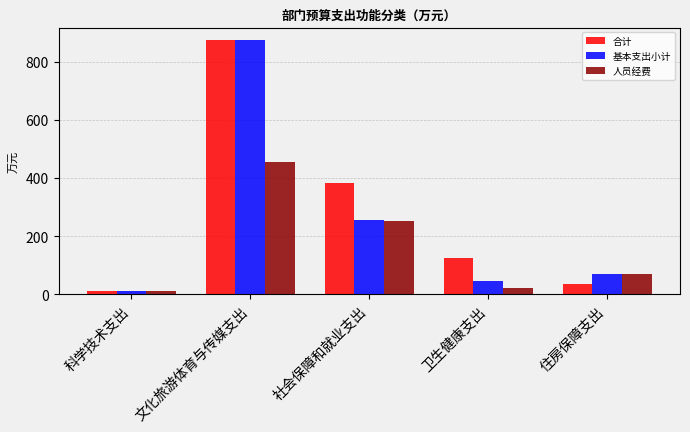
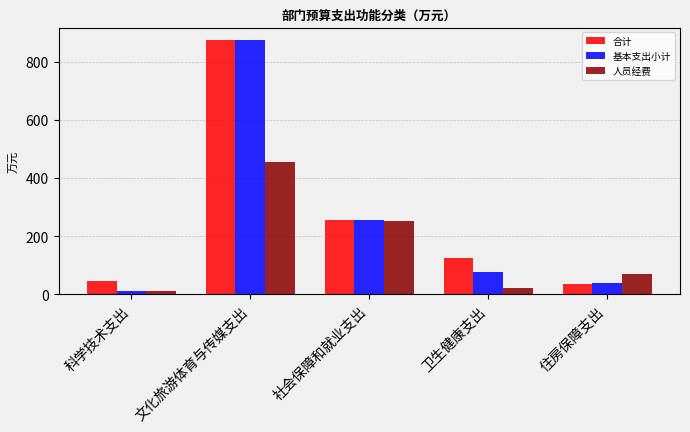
  {
    "合计": {
-     "科学技术支出": 10,
+     "科学技术支出": 50,
      "文化旅游体育与传媒支出": 870,
-     "社会保障和就业支出": 380,
+     "社会保障和就业支出": 260,
      "卫生健康支出": 120,
      "住房保障支出": 30
    },
    "基本支出小计": {
      "科学技术支出": 10,
      "文化旅游体育与传媒支出": 870,
      "社会保障和就业支出": 260,
-     "卫生健康支出": 50,
-     "住房保障支出": 70
+     "卫生健康支出": 80,
+     "住房保障支出": 40
    },
    "人员经费": {
      "科学技术支出": 10,
      "文化旅游体育与传媒支出": 450,
      "社会保障和就业支出": 250,
      "卫生健康支出": 20,
      "住房保障支出": 70
    }
  }
